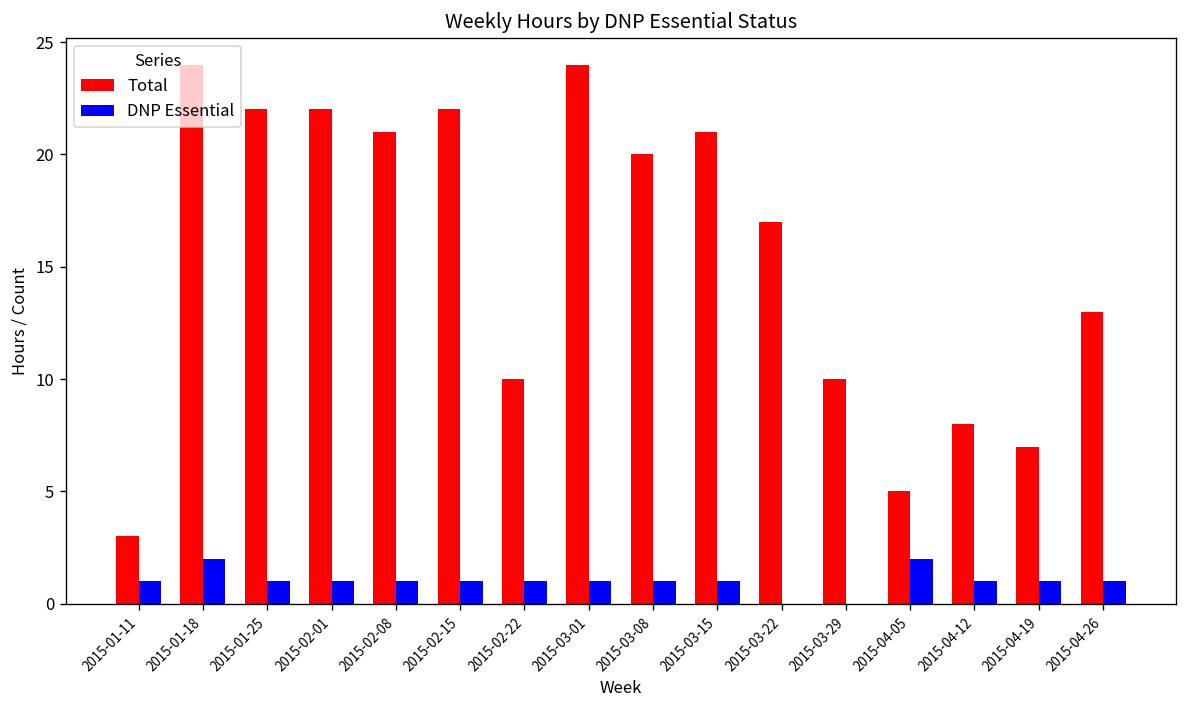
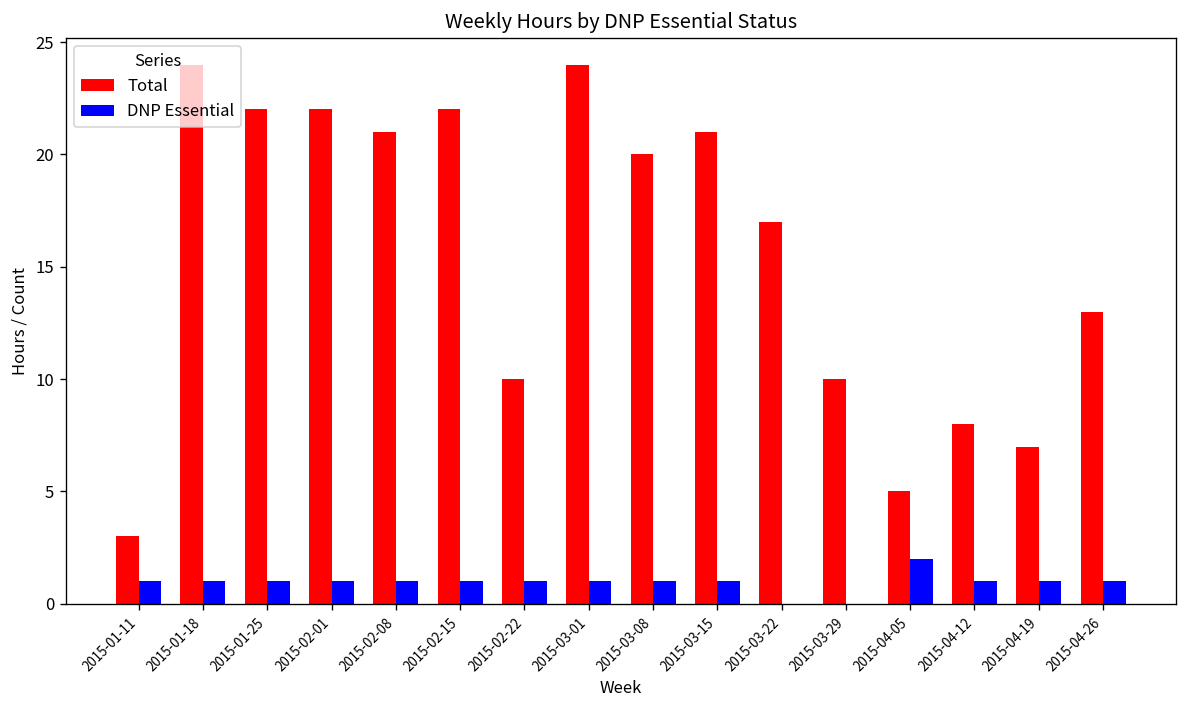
  {
    "Total": {
      "2015-01-11": 3,
      "2015-01-25": 22,
      "2015-02-01": 22,
      "2015-02-08": 21,
      "2015-02-15": 22,
      "2015-02-22": 10,
      "2015-03-01": 24,
      "2015-03-08": 20,
      "2015-03-15": 21,
      "2015-03-22": 17,
      "2015-03-29": 10,
      "2015-04-05": 5,
      "2015-04-12": 8,
      "2015-04-19": 7,
      "2015-04-26": 13
    },
    "DNP Essential": {
      "2015-01-11": 1,
-     "2015-01-18": 2,
+     "2015-01-18": 1,
      "2015-01-25": 1,
      "2015-02-01": 1,
      "2015-02-08": 1,
      "2015-02-15": 1,
      "2015-02-22": 1,
      "2015-03-01": 1,
      "2015-03-08": 1,
      "2015-03-15": 1,
      "2015-03-22": 0,
      "2015-03-29": 0,
      "2015-04-05": 2,
      "2015-04-12": 1,
      "2015-04-19": 1,
      "2015-04-26": 1
    }
  }
